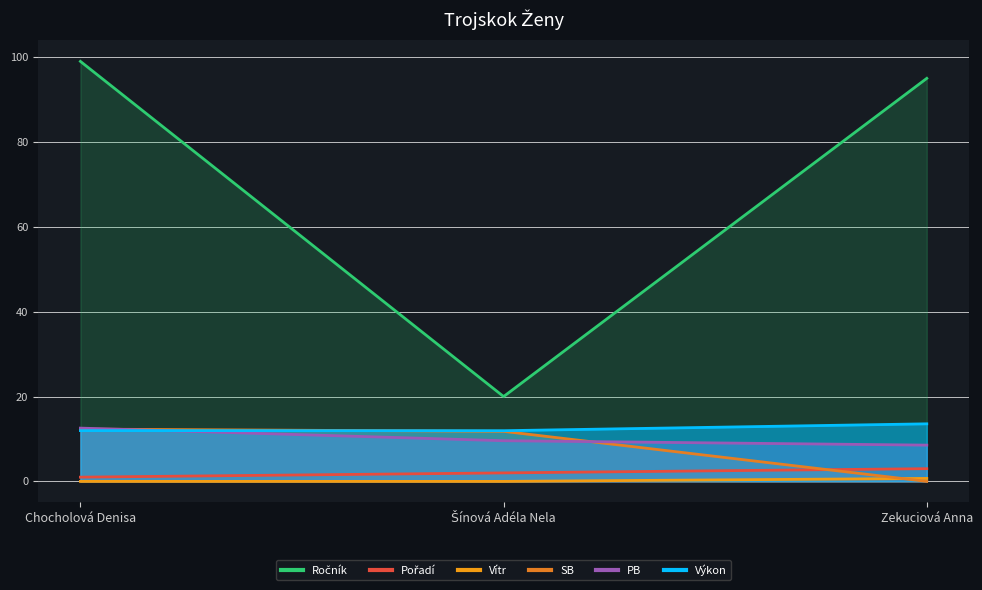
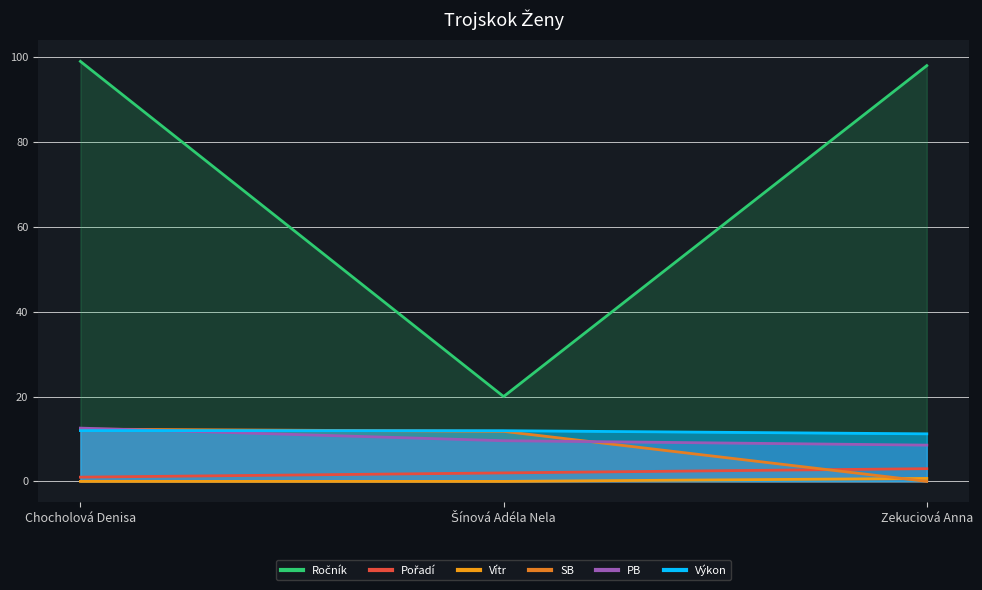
  {
    "Ročník": {
      "Chocholová Denisa": 99,
      "Šínová Adéla Nela": 20,
-     "Zekuciová Anna": 95
+     "Zekuciová Anna": 98
    },
    "PB": {
      "Šínová Adéla Nela": 10,
      "Zekuciová Anna": 9
    },
    "Výkon": {
-     "Zekuciová Anna": 14
+     "Zekuciová Anna": 11
    }
  }
